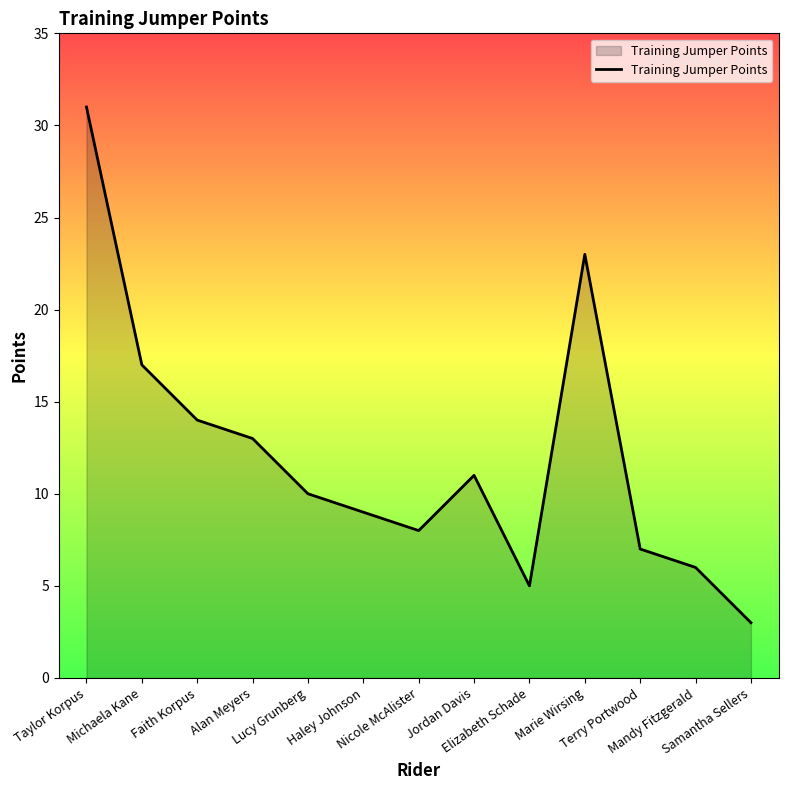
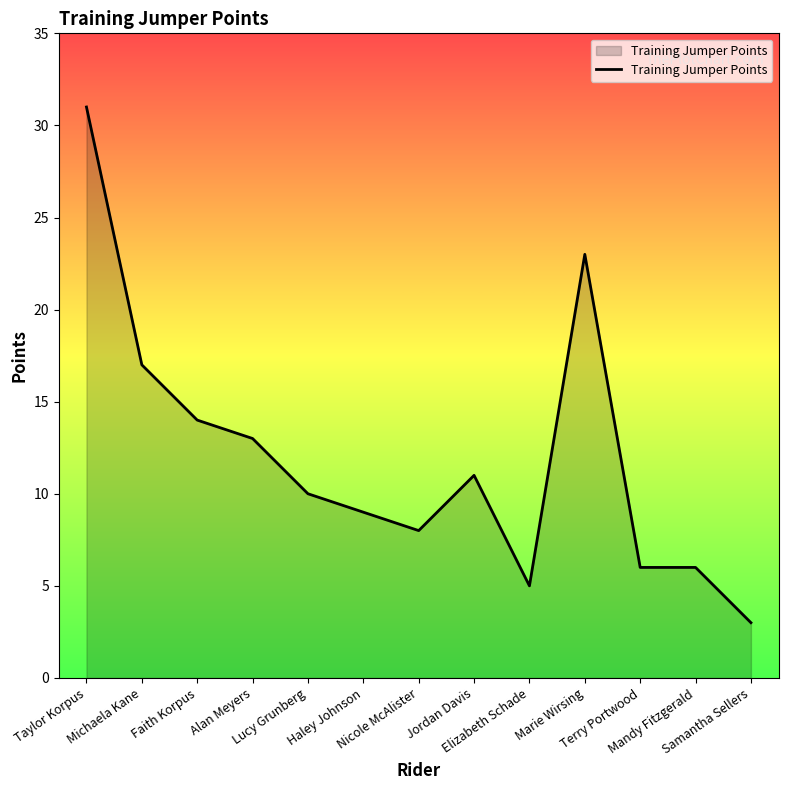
  {
    "Taylor Korpus": 31,
    "Michaela Kane": 17,
    "Faith Korpus": 14,
    "Alan Meyers": 13,
    "Lucy Grunberg": 10,
    "Haley Johnson": 9,
    "Nicole McAlister": 8,
    "Jordan Davis": 11,
    "Elizabeth Schade": 5,
    "Marie Wirsing": 23,
-   "Terry Portwood": 7,
+   "Terry Portwood": 6,
    "Mandy Fitzgerald": 6,
    "Samantha Sellers": 3
  }
